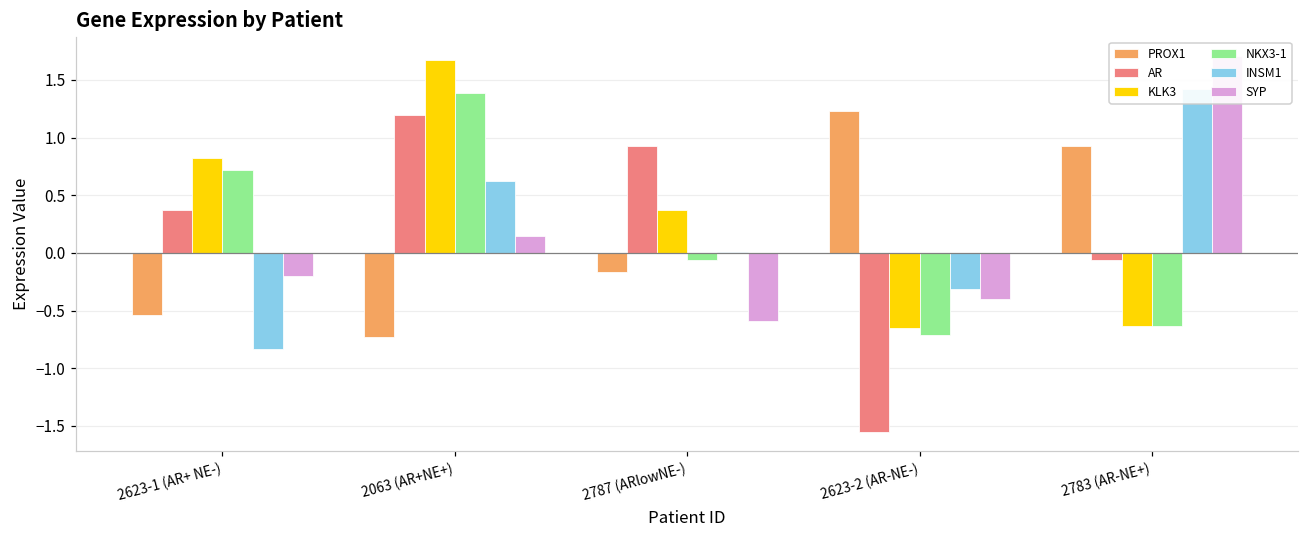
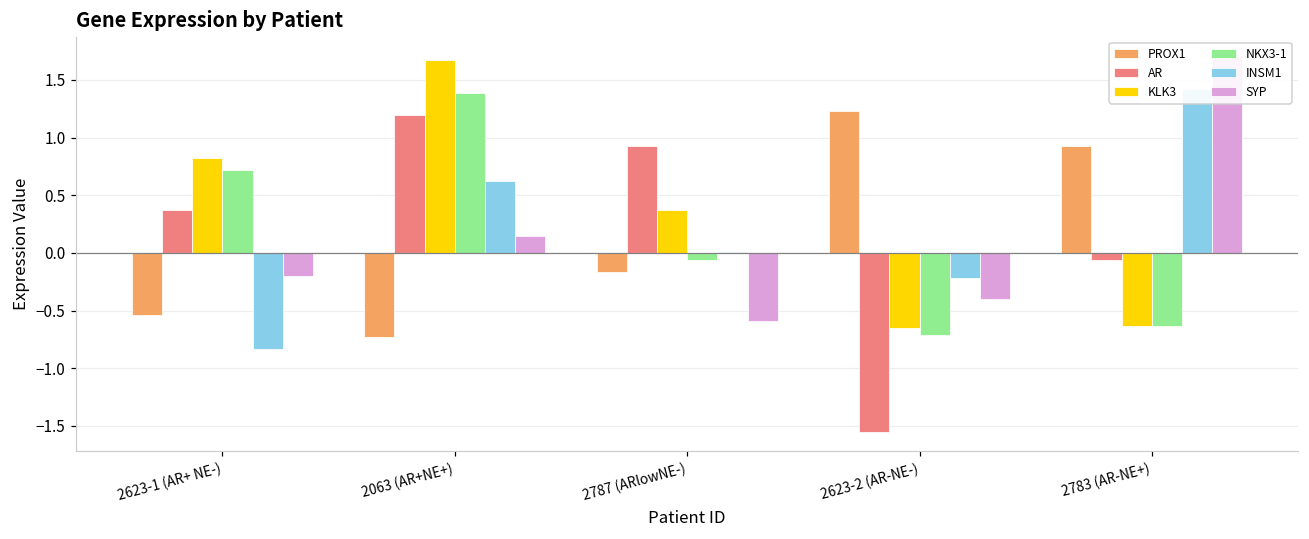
  {
    "KLK3": {
      "2623-1 (AR+ NE-)": 0.82,
      "2063 (AR+NE+)": 1.67,
      "2787 (ARlowNE-)": 0.37,
      "2623-2 (AR-NE-)": -0.65,
      "2783 (AR-NE+)": -0.63
    },
    "NKX3-1": {
      "2623-1 (AR+ NE-)": 0.72,
      "2063 (AR+NE+)": 1.39,
      "2787 (ARlowNE-)": -0.06,
      "2623-2 (AR-NE-)": -0.71,
      "2783 (AR-NE+)": -0.63
    },
    "INSM1": {
      "2623-1 (AR+ NE-)": -0.83,
      "2063 (AR+NE+)": 0.62,
-     "2623-2 (AR-NE-)": -0.31
+     "2623-2 (AR-NE-)": -0.21
    },
    "SYP": {
      "2623-1 (AR+ NE-)": -0.20,
      "2063 (AR+NE+)": 0.15,
      "2787 (ARlowNE-)": -0.59,
      "2623-2 (AR-NE-)": -0.40
    }
  }
